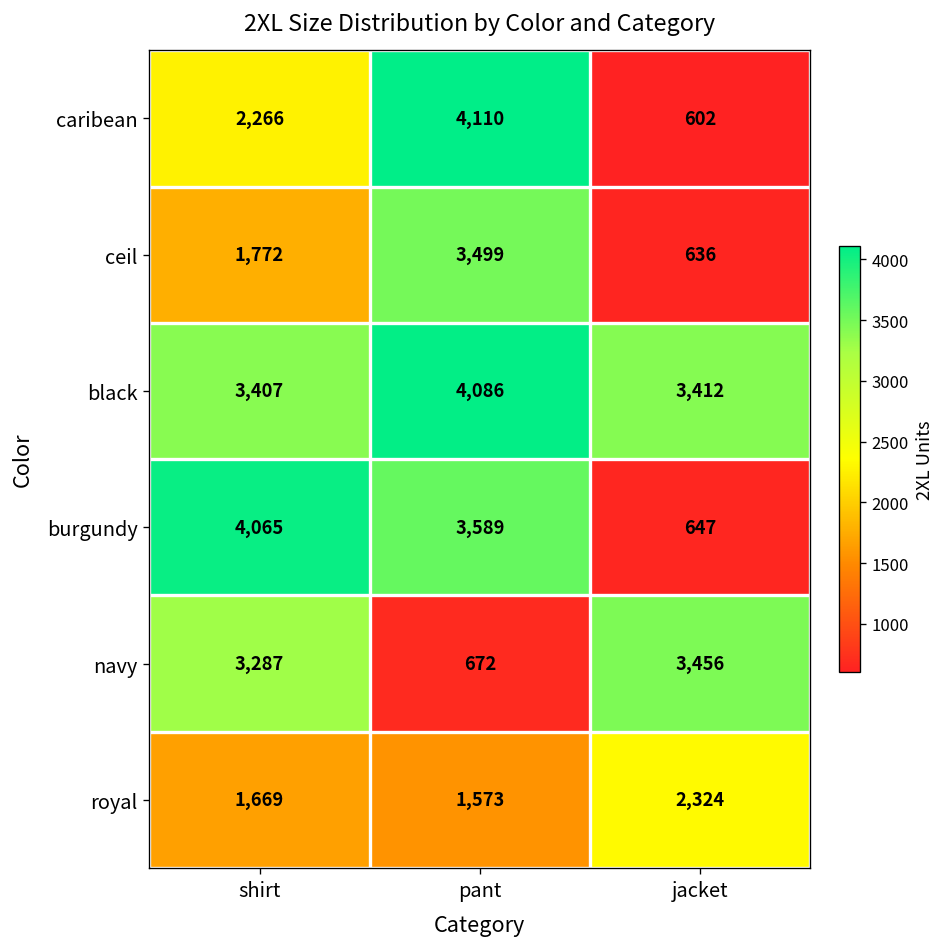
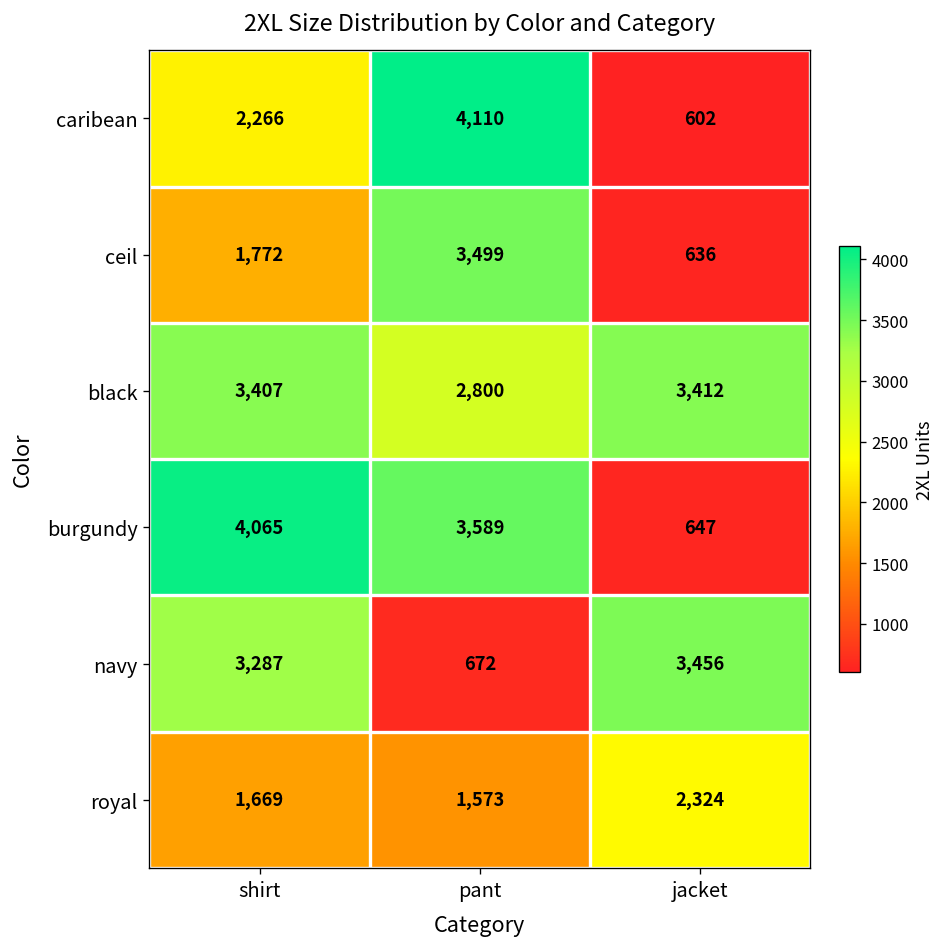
  {
    "caribean": {
      "shirt": "2,266",
      "pant": "4,110",
      "jacket": "602"
    },
    "ceil": {
      "shirt": "1,772",
      "pant": "3,499",
      "jacket": "636"
    },
    "black": {
      "shirt": "3,407",
-     "pant": "4,086",
+     "pant": "2,800",
      "jacket": "3,412"
    },
    "burgundy": {
      "shirt": "4,065",
      "pant": "3,589",
      "jacket": "647"
    },
    "navy": {
      "shirt": "3,287",
      "pant": "672",
      "jacket": "3,456"
    },
    "royal": {
      "shirt": "1,669",
      "pant": "1,573",
      "jacket": "2,324"
    }
  }
